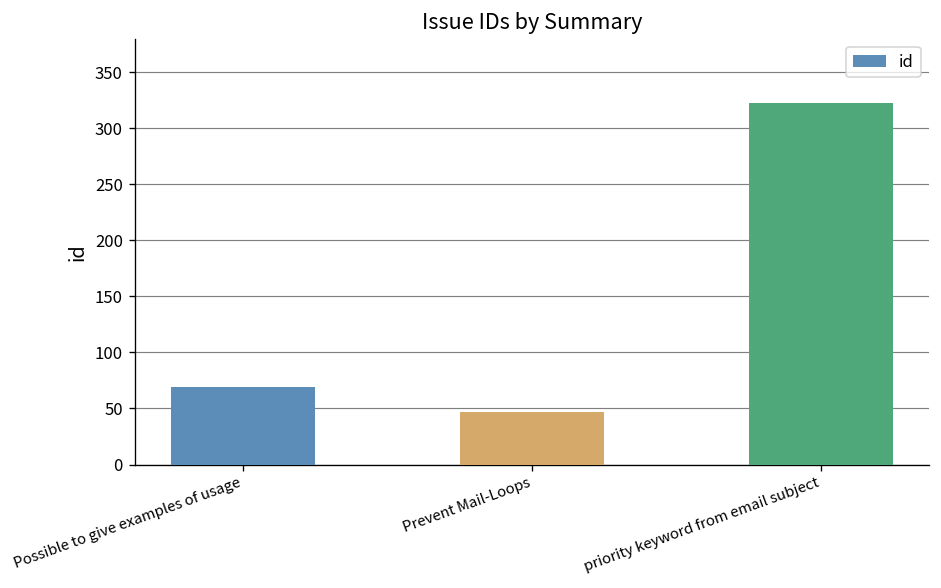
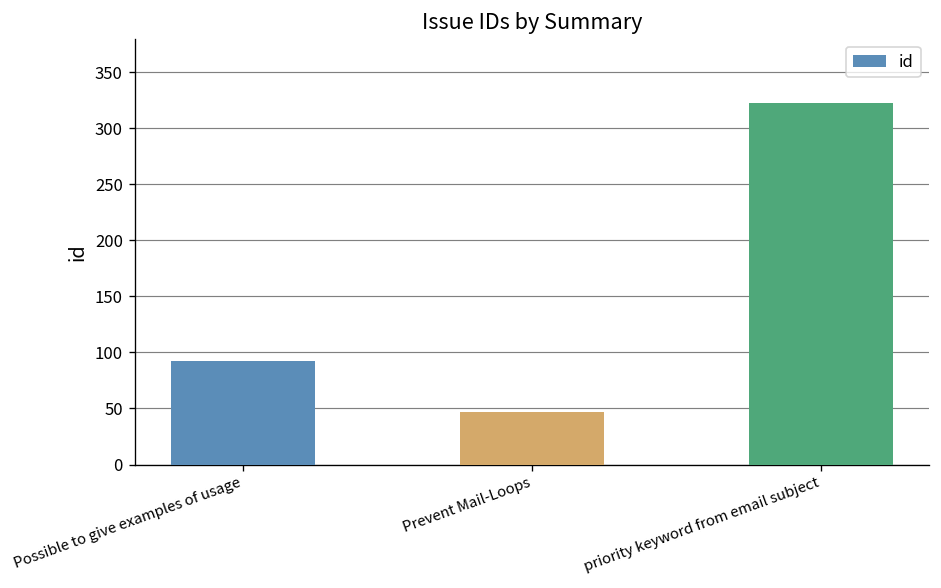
  {
-   "Possible to give examples of usage": 70,
+   "Possible to give examples of usage": 90,
    "Prevent Mail-Loops": 50,
    "priority keyword from email subject": 320
  }
